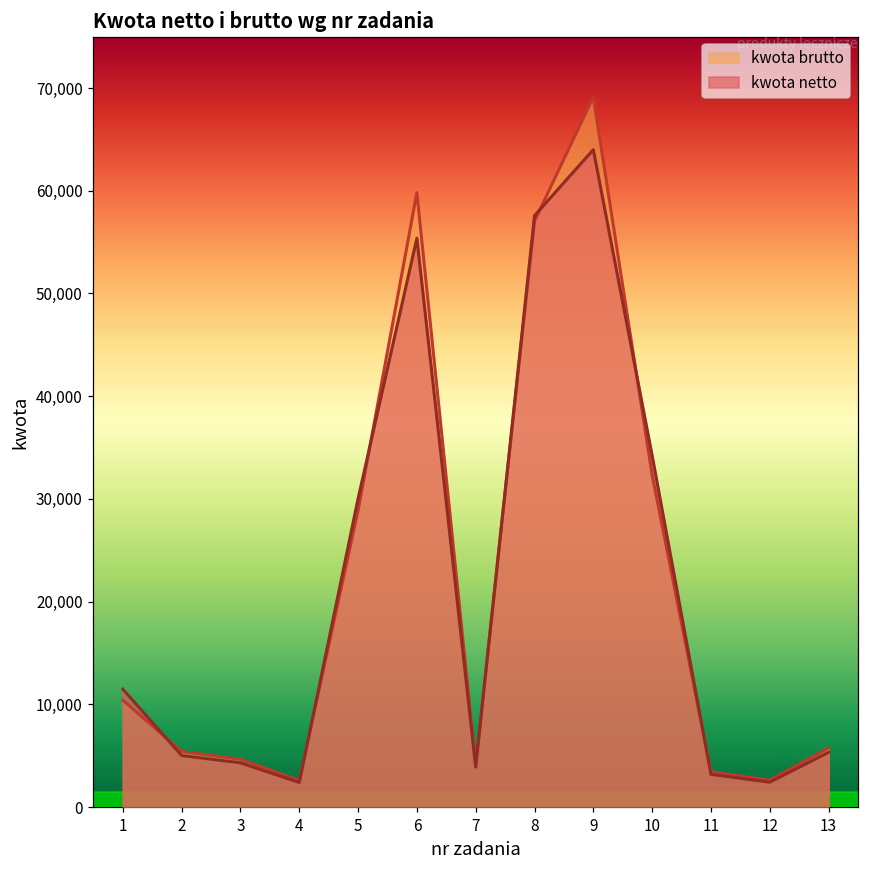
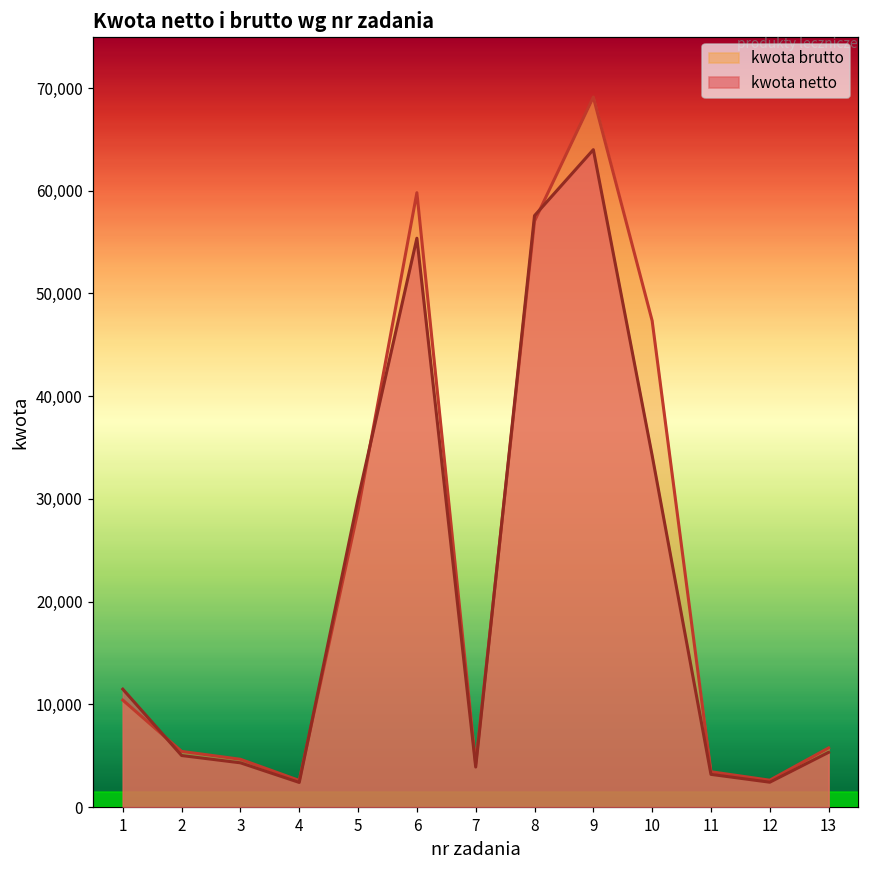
  {
    "kwota brutto": {
      "1": "10,000",
      "2": "5,000",
      "3": "5,000",
      "5": "29,000",
      "6": "60,000",
      "7": "4,000",
      "8": "57,000",
      "9": "69,000",
-     "10": "32,000",
+     "10": "47,000",
      "13": "6,000"
    },
    "kwota netto": {
      "1": "11,000",
      "2": "5,000",
      "3": "4,000",
      "5": "30,000",
      "6": "55,000",
      "7": "4,000",
      "8": "58,000",
      "9": "64,000",
      "10": "34,000",
      "13": "5,000"
    }
  }
